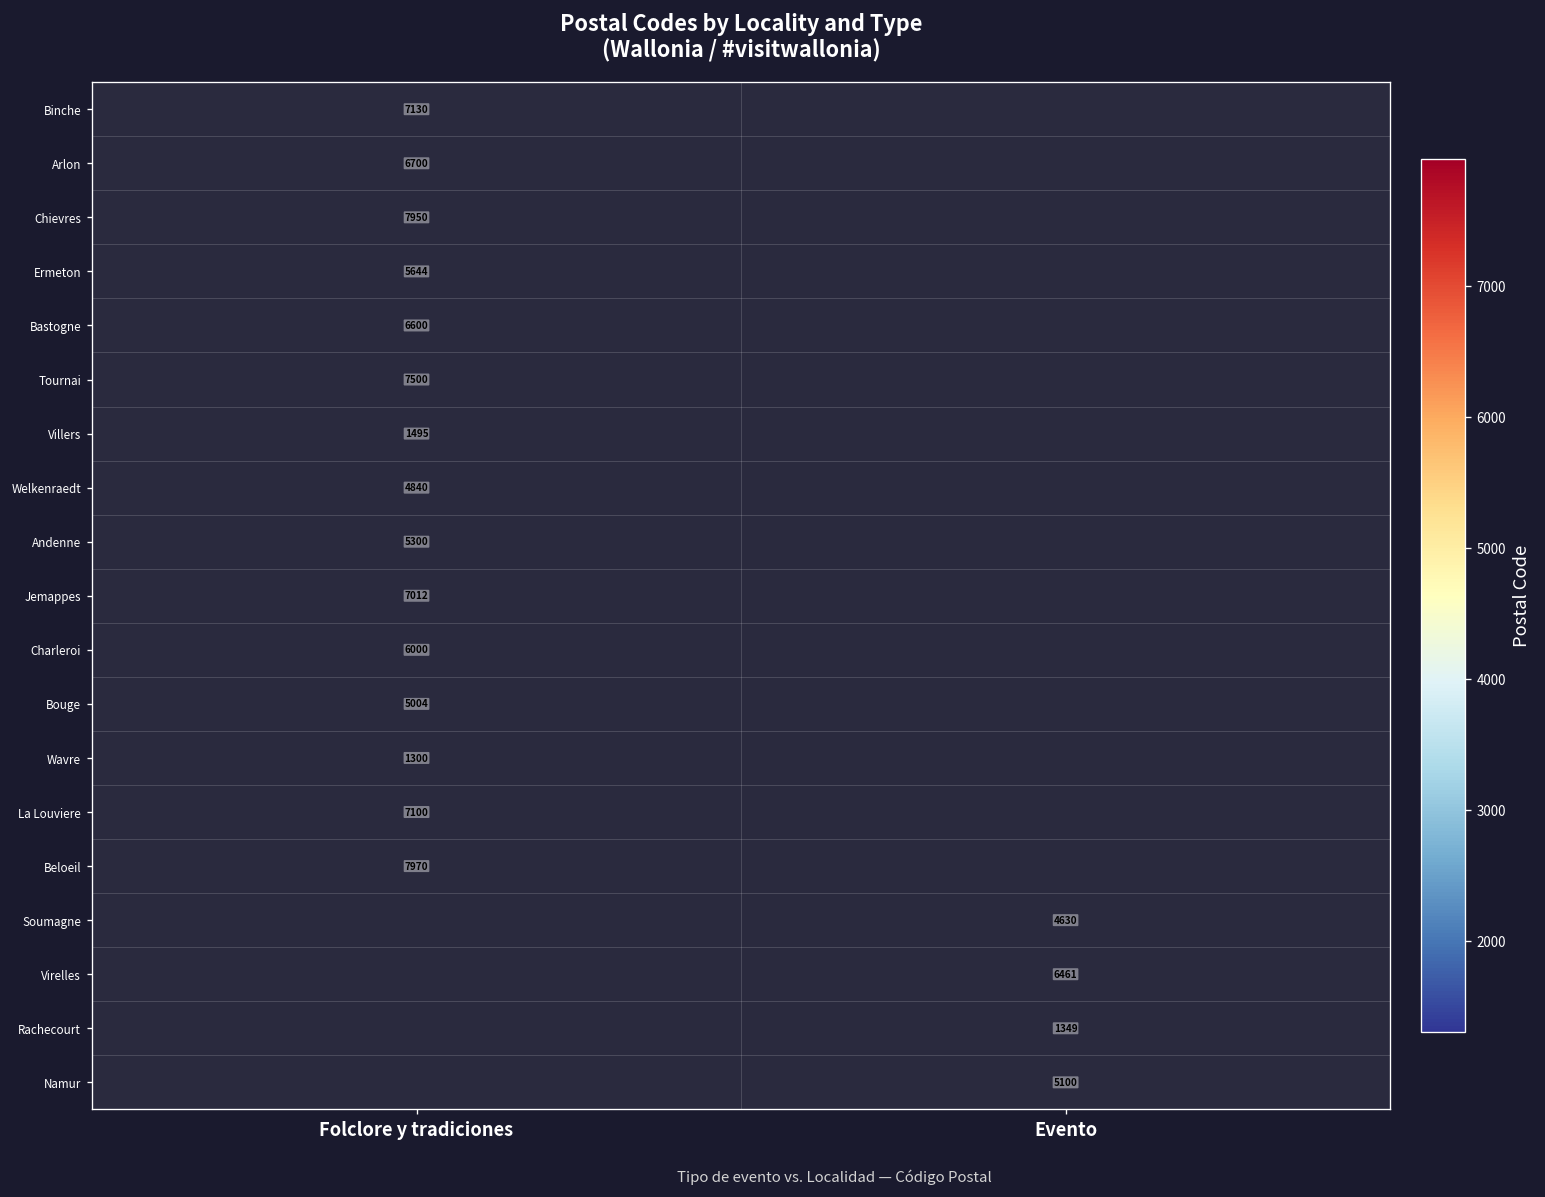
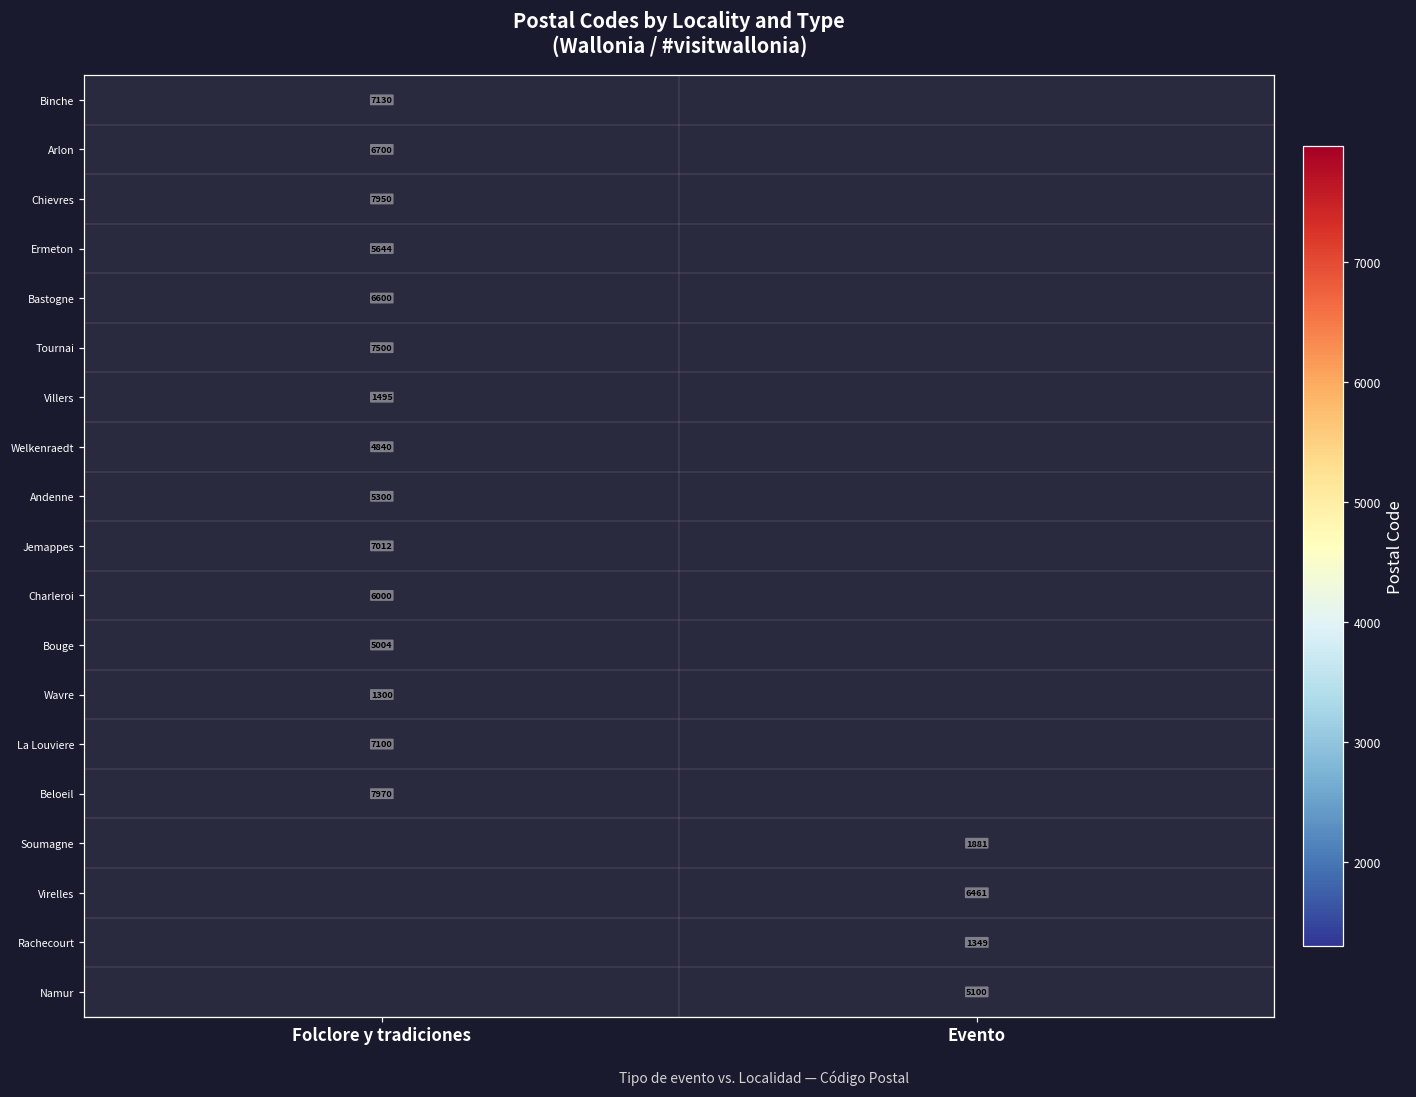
  {
    "Soumagne": {
-     "Evento": 4630
+     "Evento": 1881
    }
  }
